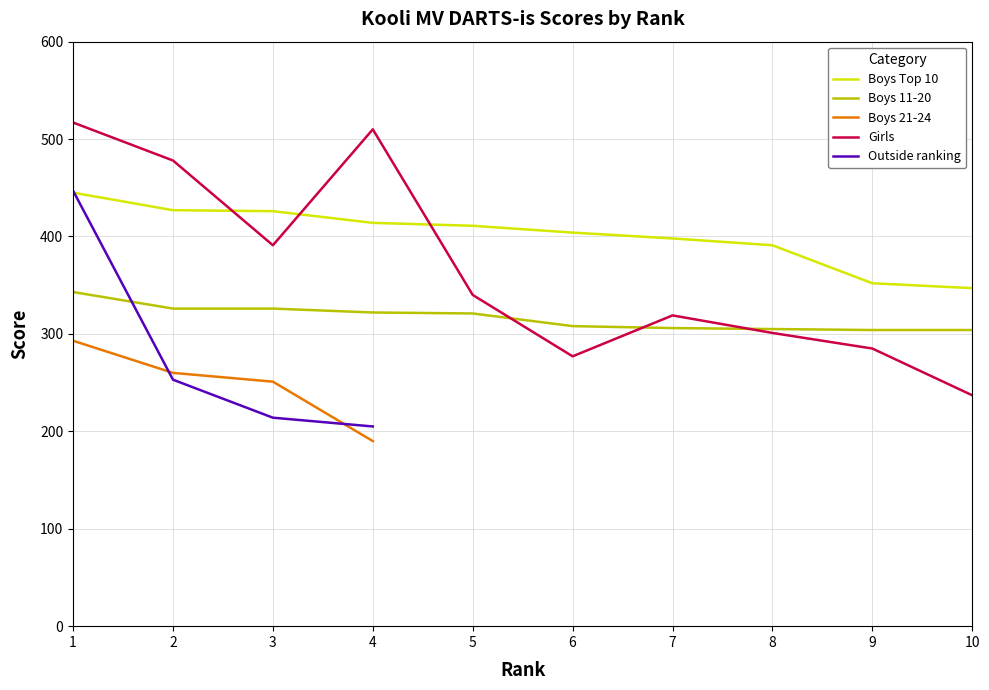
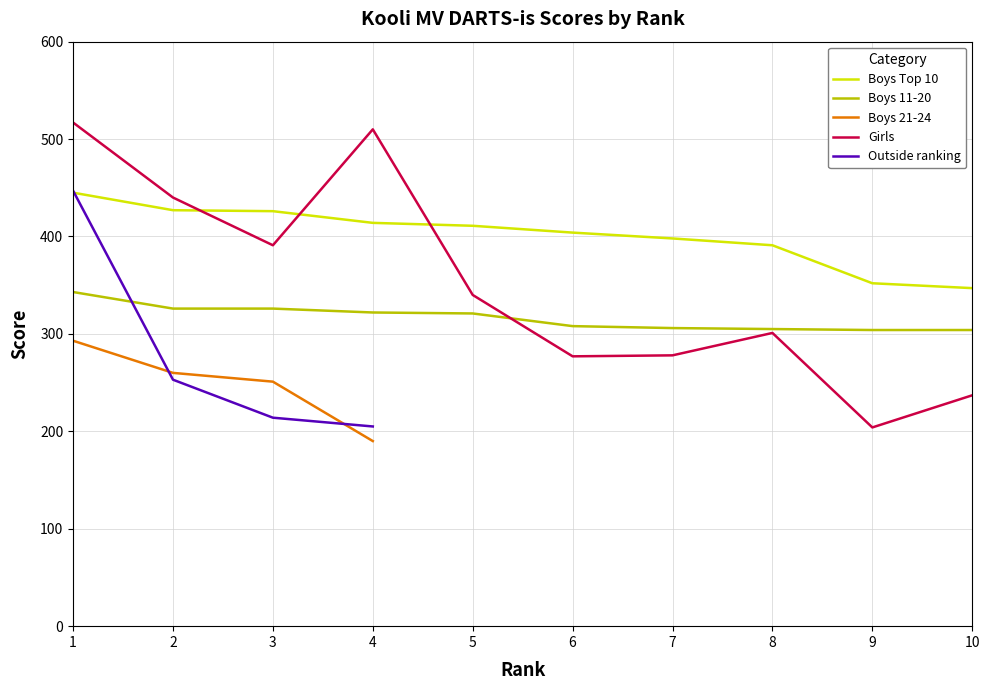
  {
    "Boys 21-24": {
      "1": 290,
      "2": 260,
      "3": 250,
      "4": 190
    },
    "Girls": {
      "1": 520,
-     "2": 480,
+     "2": 440,
      "3": 390,
      "4": 510,
      "5": 340,
      "6": 280,
-     "7": 320,
+     "7": 280,
      "8": 300,
-     "9": 290,
+     "9": 200,
      "10": 240
    },
    "Outside ranking": {
      "2": 250,
      "3": 210,
      "4": 210
    }
  }
